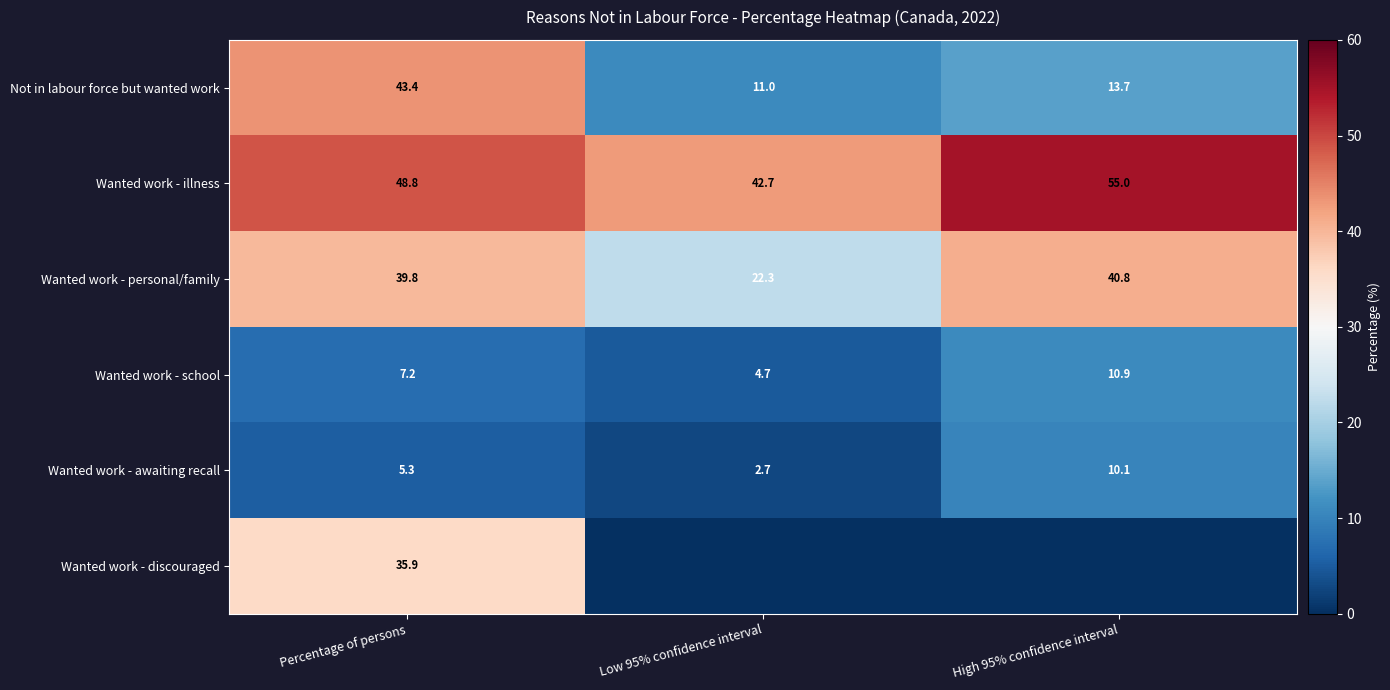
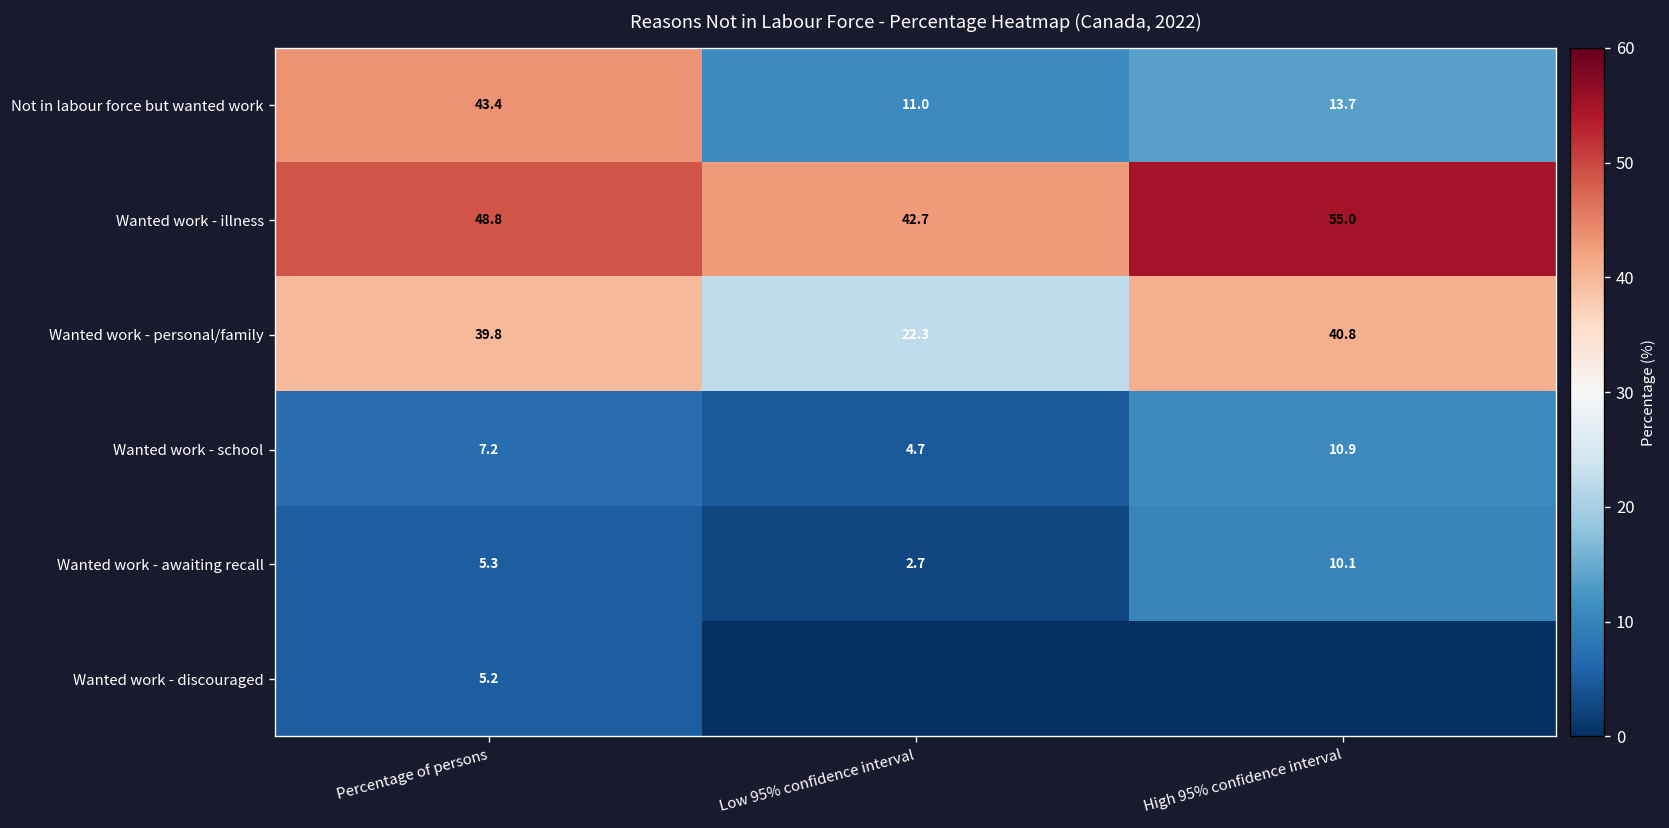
  {
    "Not in labour force but wanted work": {
      "Percentage of persons": 43.4,
      "Low 95% confidence interval": 11.0,
      "High 95% confidence interval": 13.7
    },
    "Wanted work - illness": {
      "Percentage of persons": 48.8,
      "Low 95% confidence interval": 42.7,
      "High 95% confidence interval": 55.0
    },
    "Wanted work - personal/family": {
      "Percentage of persons": 39.8,
      "Low 95% confidence interval": 22.3,
      "High 95% confidence interval": 40.8
    },
    "Wanted work - school": {
      "Percentage of persons": 7.2,
      "Low 95% confidence interval": 4.7,
      "High 95% confidence interval": 10.9
    },
    "Wanted work - awaiting recall": {
      "Percentage of persons": 5.3,
      "Low 95% confidence interval": 2.7,
      "High 95% confidence interval": 10.1
    },
    "Wanted work - discouraged": {
-     "Percentage of persons": 35.9
+     "Percentage of persons": 5.2
    }
  }
